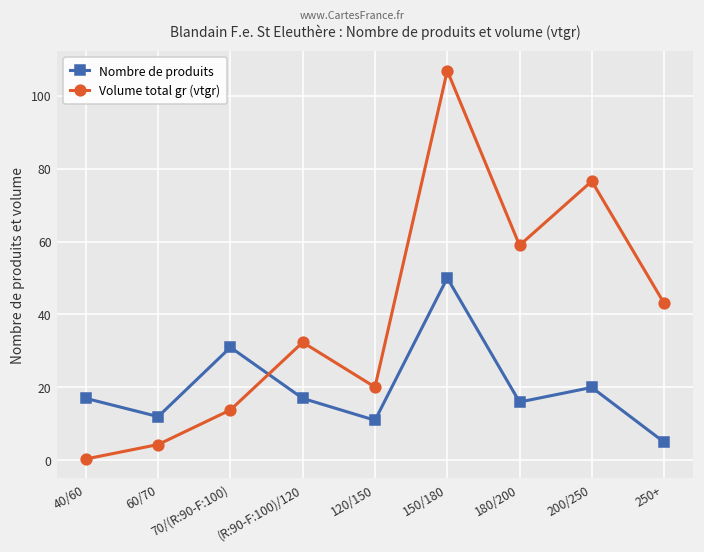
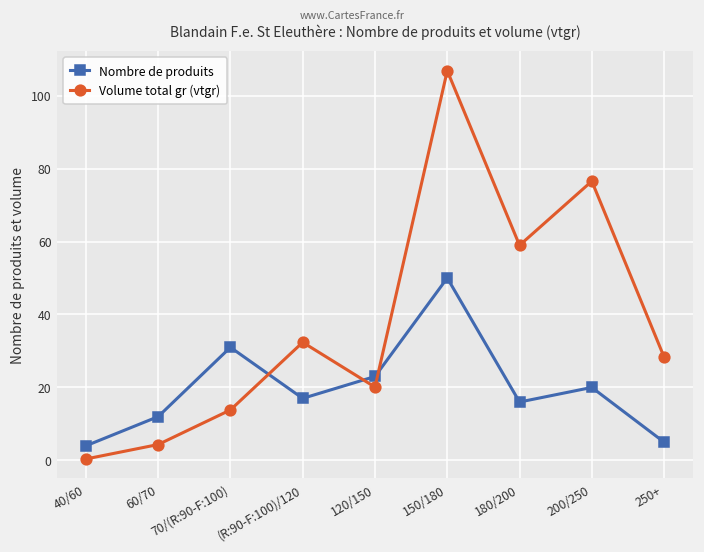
  {
    "Nombre de produits": {
-     "40/60": 17,
+     "40/60": 4,
      "60/70": 12,
      "70/(R:90-F:100)": 31,
      "(R:90-F:100)/120": 17,
-     "120/150": 11,
+     "120/150": 23,
      "150/180": 50,
      "180/200": 16,
      "200/250": 20,
      "250+": 5
    },
    "Volume total gr (vtgr)": {
      "40/60": 0,
      "60/70": 4,
      "70/(R:90-F:100)": 14,
      "(R:90-F:100)/120": 32,
      "120/150": 20,
      "150/180": 107,
      "180/200": 59,
      "200/250": 77,
-     "250+": 43
+     "250+": 28
    }
  }
